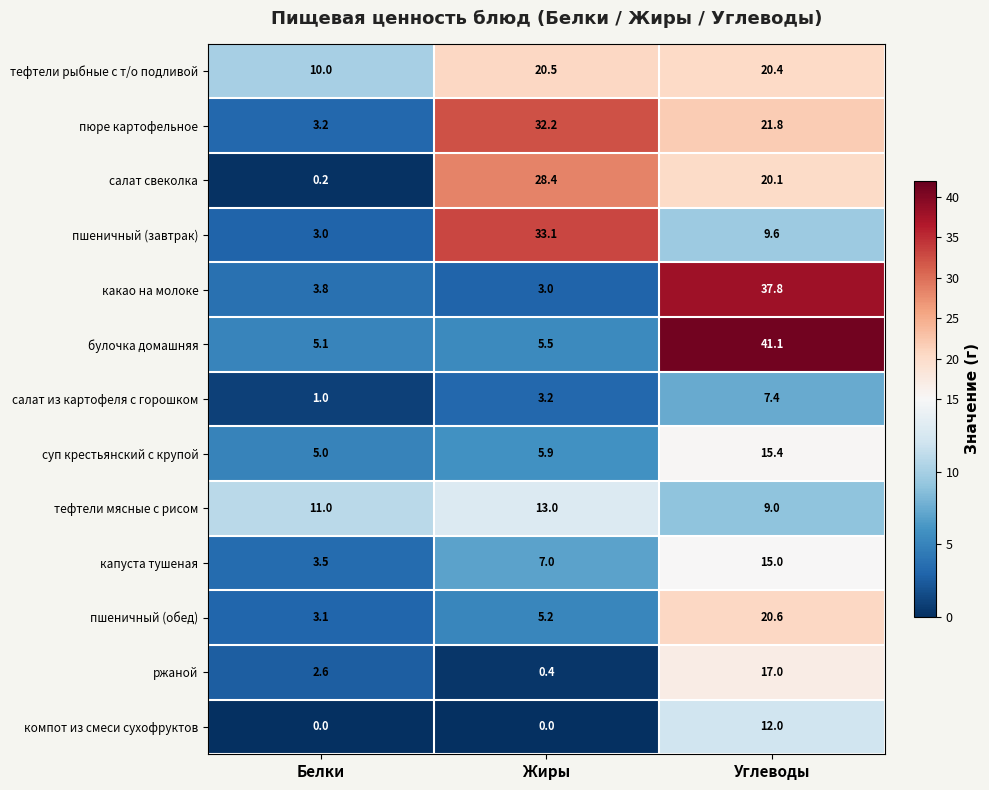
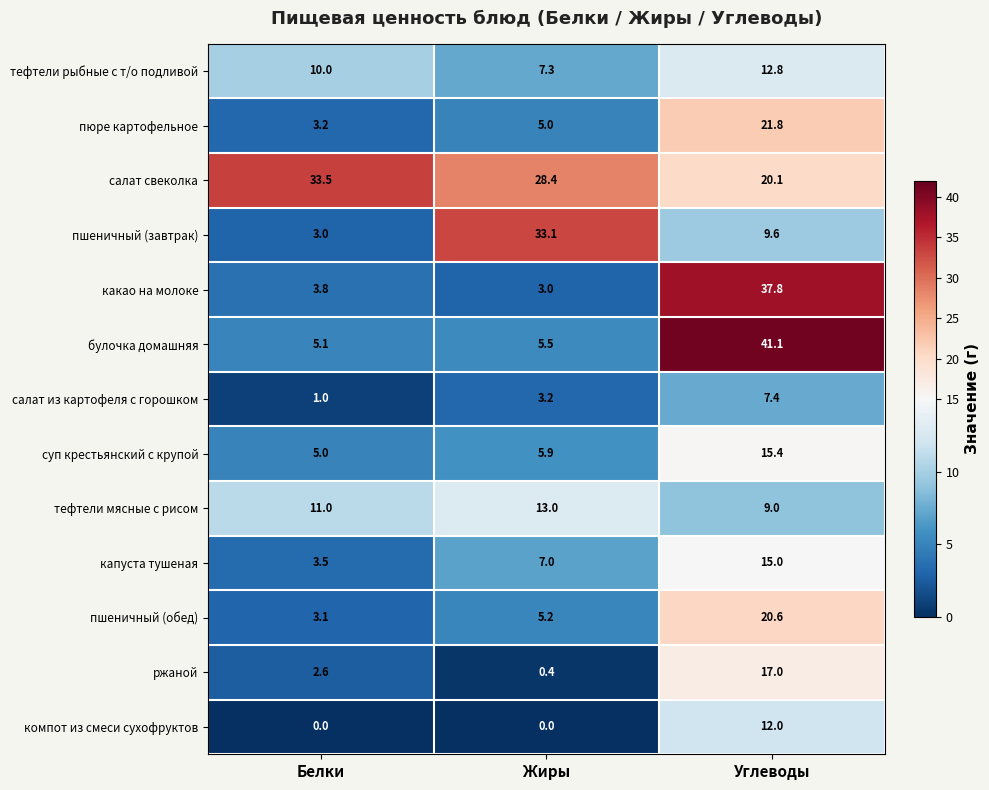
  {
    "тефтели рыбные с т/о подливой": {
      "Белки": 10.0,
-     "Жиры": 20.5,
-     "Углеводы": 20.4
+     "Жиры": 7.3,
+     "Углеводы": 12.8
    },
    "пюре картофельное": {
      "Белки": 3.2,
-     "Жиры": 32.2,
+     "Жиры": 5.0,
      "Углеводы": 21.8
    },
    "салат свеколка": {
-     "Белки": 0.2,
+     "Белки": 33.5,
      "Жиры": 28.4,
      "Углеводы": 20.1
    },
    "пшеничный (завтрак)": {
      "Белки": 3.0,
      "Жиры": 33.1,
      "Углеводы": 9.6
    },
    "какао на молоке": {
      "Белки": 3.8,
      "Жиры": 3.0,
      "Углеводы": 37.8
    },
    "булочка домашняя": {
      "Белки": 5.1,
      "Жиры": 5.5,
      "Углеводы": 41.1
    },
    "салат из картофеля с горошком": {
      "Белки": 1.0,
      "Жиры": 3.2,
      "Углеводы": 7.4
    },
    "суп крестьянский с крупой": {
      "Белки": 5.0,
      "Жиры": 5.9,
      "Углеводы": 15.4
    },
    "тефтели мясные с рисом": {
      "Белки": 11.0,
      "Жиры": 13.0,
      "Углеводы": 9.0
    },
    "капуста тушеная": {
      "Белки": 3.5,
      "Жиры": 7.0,
      "Углеводы": 15.0
    },
    "пшеничный (обед)": {
      "Белки": 3.1,
      "Жиры": 5.2,
      "Углеводы": 20.6
    },
    "ржаной": {
      "Белки": 2.6,
      "Жиры": 0.4,
      "Углеводы": 17.0
    },
    "компот из смеси сухофруктов": {
      "Белки": 0.0,
      "Жиры": 0.0,
      "Углеводы": 12.0
    }
  }
